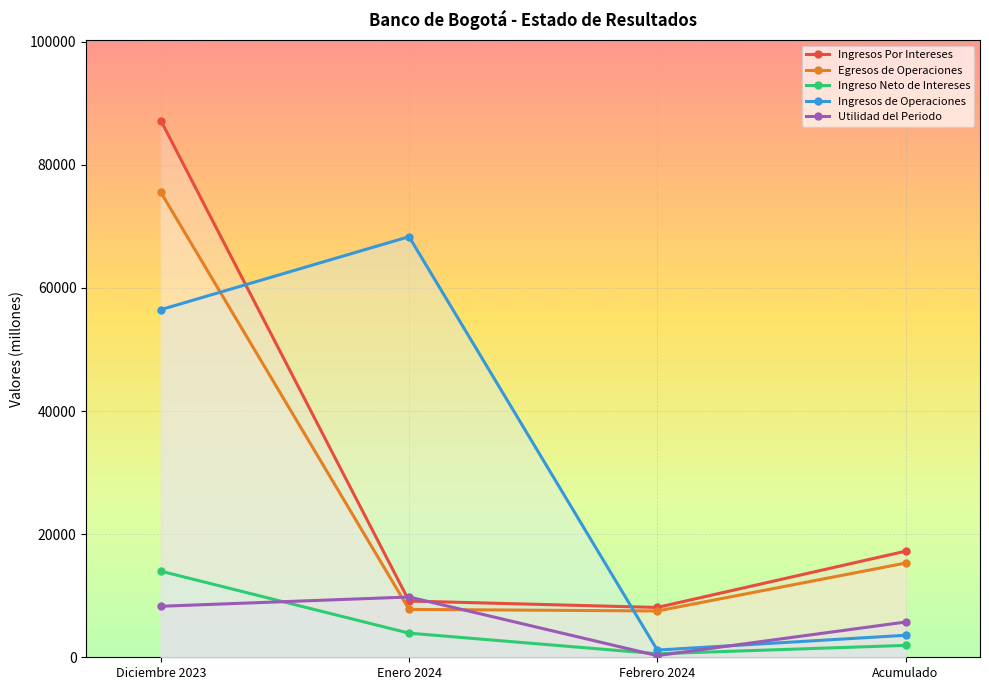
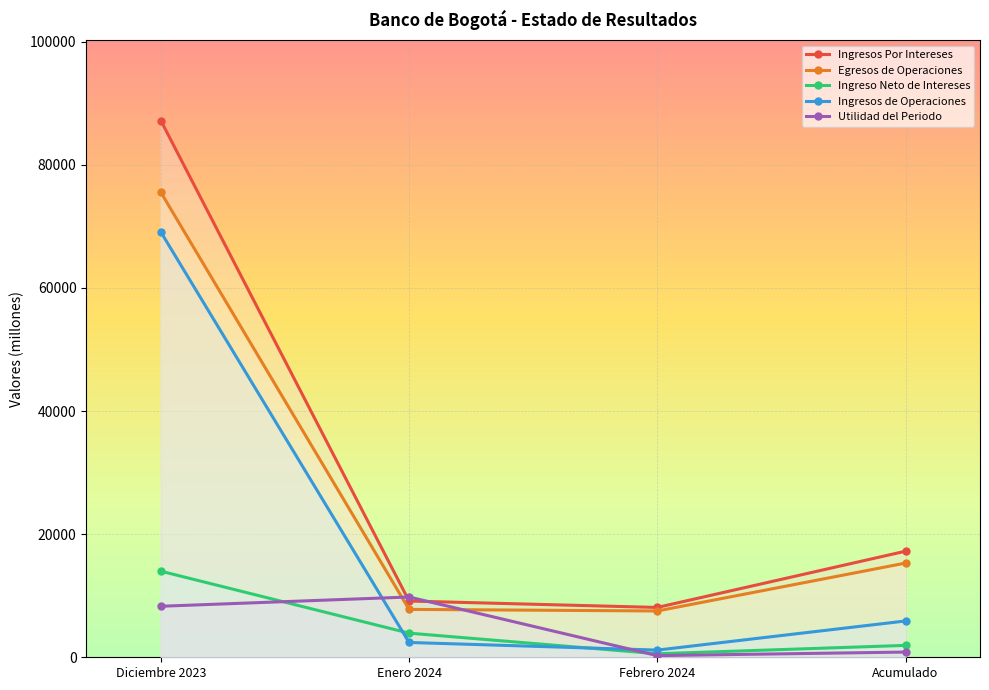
  {
    "Ingreso Neto de Intereses": {
      "Diciembre 2023": 14000,
      "Enero 2024": 4000,
      "Acumulado": 2000
    },
    "Ingresos de Operaciones": {
-     "Diciembre 2023": 56000,
-     "Enero 2024": 68000,
+     "Diciembre 2023": 69000,
+     "Enero 2024": 2000,
      "Febrero 2024": 1000,
-     "Acumulado": 4000
+     "Acumulado": 6000
    },
    "Utilidad del Periodo": {
      "Diciembre 2023": 8000,
      "Enero 2024": 10000,
-     "Acumulado": 6000
+     "Acumulado": 1000
    }
  }
